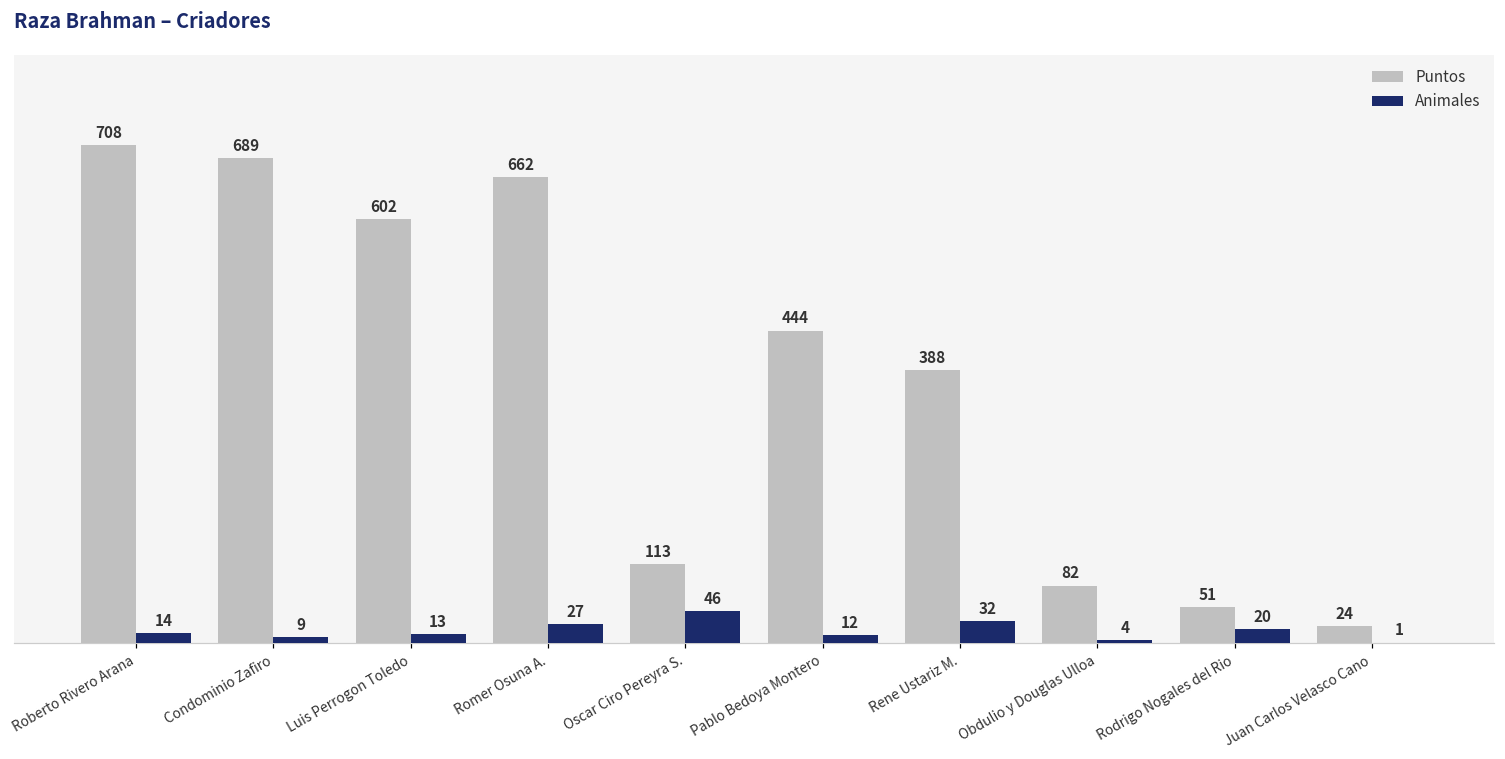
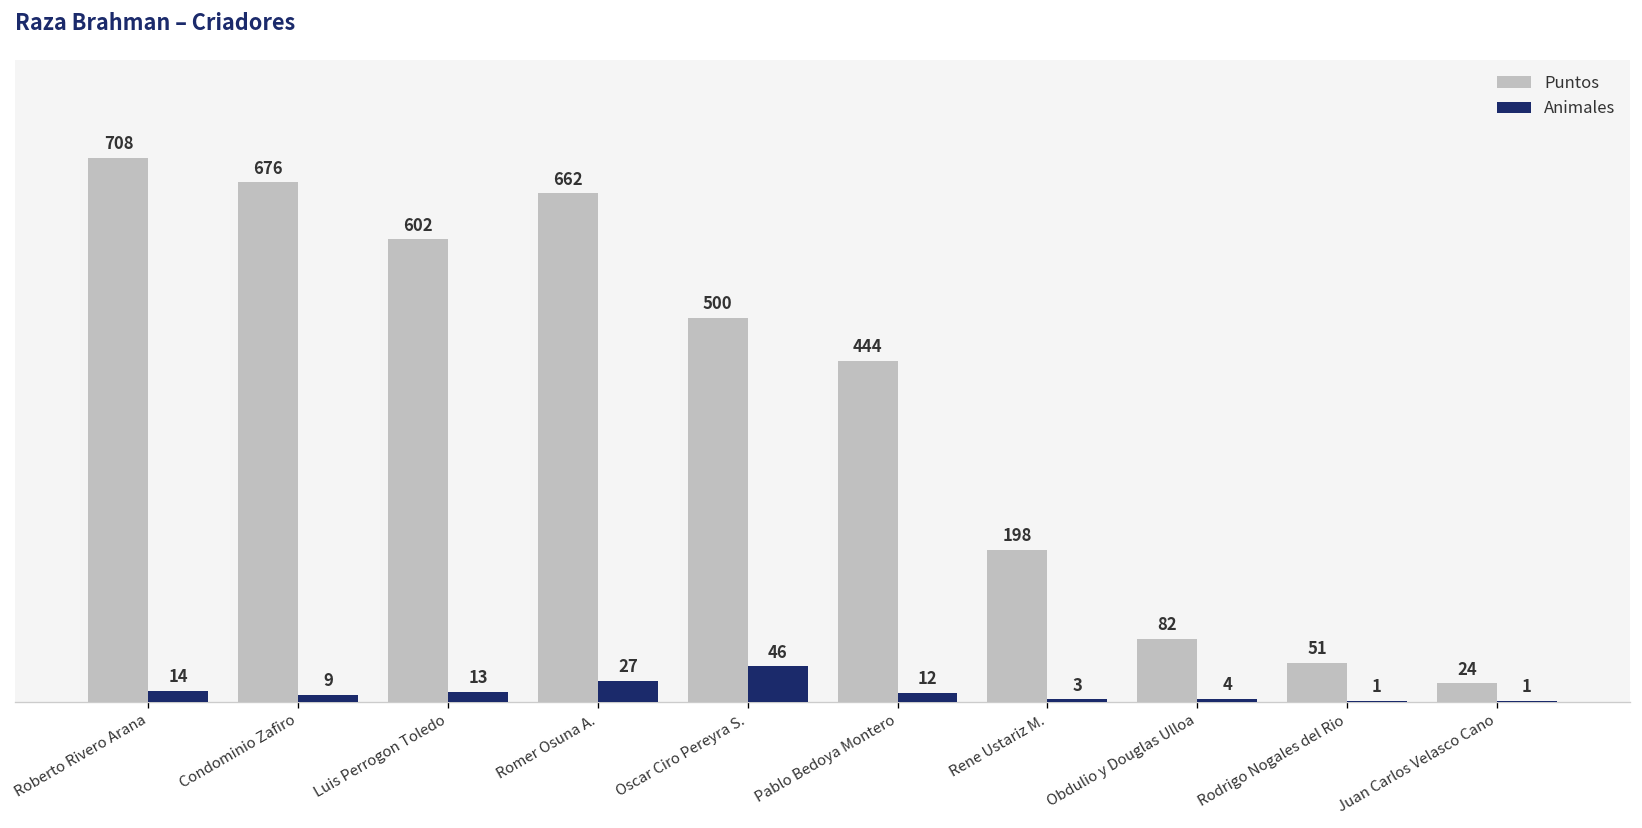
  {
    "Puntos": {
      "Roberto Rivero Arana": 708,
-     "Condominio Zafiro": 689,
+     "Condominio Zafiro": 676,
      "Luis Perrogon Toledo": 602,
      "Romer Osuna A.": 662,
-     "Oscar Ciro Pereyra S.": 113,
+     "Oscar Ciro Pereyra S.": 500,
      "Pablo Bedoya Montero": 444,
-     "Rene Ustariz M.": 388,
+     "Rene Ustariz M.": 198,
      "Obdulio y Douglas Ulloa": 82,
      "Rodrigo Nogales del Rio": 51,
      "Juan Carlos Velasco Cano": 24
    },
    "Animales": {
      "Roberto Rivero Arana": 14,
      "Condominio Zafiro": 9,
      "Luis Perrogon Toledo": 13,
      "Romer Osuna A.": 27,
      "Oscar Ciro Pereyra S.": 46,
      "Pablo Bedoya Montero": 12,
-     "Rene Ustariz M.": 32,
+     "Rene Ustariz M.": 3,
      "Obdulio y Douglas Ulloa": 4,
-     "Rodrigo Nogales del Rio": 20,
+     "Rodrigo Nogales del Rio": 1,
      "Juan Carlos Velasco Cano": 1
    }
  }
